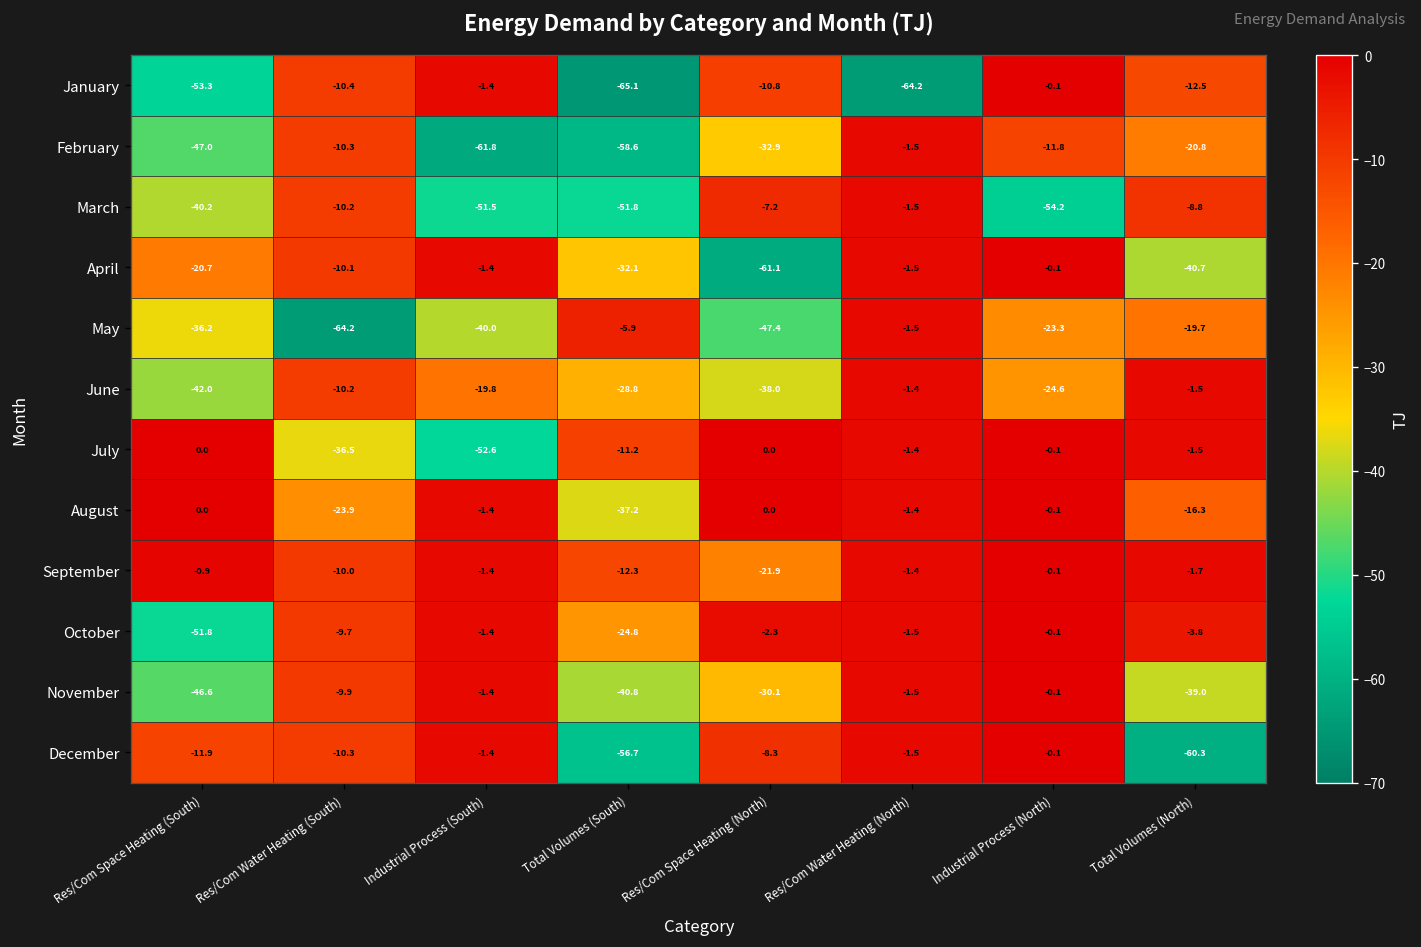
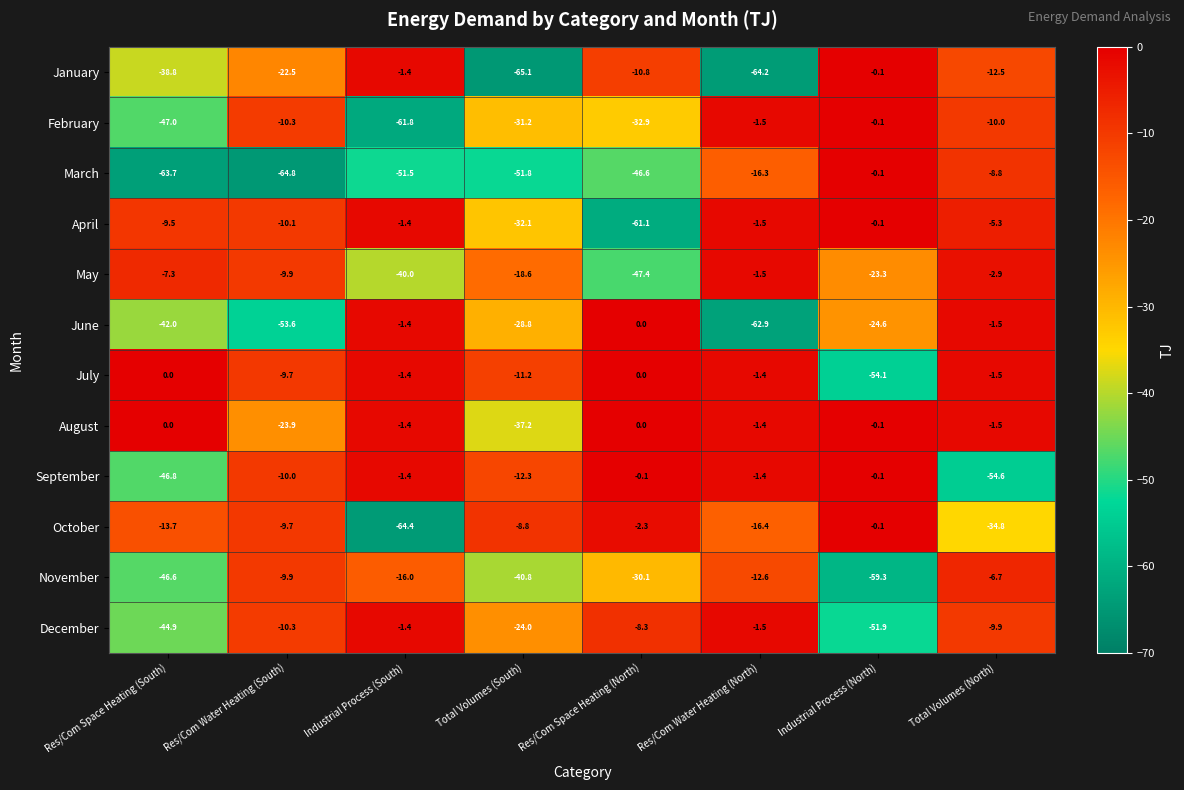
  {
    "January": {
-     "Res/Com Space Heating (South)": -53.3,
-     "Res/Com Water Heating (South)": -10.4,
+     "Res/Com Space Heating (South)": -38.8,
+     "Res/Com Water Heating (South)": -22.5,
      "Industrial Process (South)": -1.4,
      "Total Volumes (South)": -65.1,
      "Res/Com Space Heating (North)": -10.8,
      "Res/Com Water Heating (North)": -64.2,
      "Industrial Process (North)": -0.1,
      "Total Volumes (North)": -12.5
    },
    "February": {
      "Res/Com Space Heating (South)": -47.0,
      "Res/Com Water Heating (South)": -10.3,
      "Industrial Process (South)": -61.8,
-     "Total Volumes (South)": -58.6,
+     "Total Volumes (South)": -31.2,
      "Res/Com Space Heating (North)": -32.9,
      "Res/Com Water Heating (North)": -1.5,
-     "Industrial Process (North)": -11.8,
-     "Total Volumes (North)": -20.8
+     "Industrial Process (North)": -0.1,
+     "Total Volumes (North)": -10.0
    },
    "March": {
-     "Res/Com Space Heating (South)": -40.2,
-     "Res/Com Water Heating (South)": -10.2,
+     "Res/Com Space Heating (South)": -63.7,
+     "Res/Com Water Heating (South)": -64.8,
      "Industrial Process (South)": -51.5,
      "Total Volumes (South)": -51.8,
-     "Res/Com Space Heating (North)": -7.2,
-     "Res/Com Water Heating (North)": -1.5,
-     "Industrial Process (North)": -54.2,
+     "Res/Com Space Heating (North)": -46.6,
+     "Res/Com Water Heating (North)": -16.3,
+     "Industrial Process (North)": -0.1,
      "Total Volumes (North)": -8.8
    },
    "April": {
-     "Res/Com Space Heating (South)": -20.7,
+     "Res/Com Space Heating (South)": -9.5,
      "Res/Com Water Heating (South)": -10.1,
      "Industrial Process (South)": -1.4,
      "Total Volumes (South)": -32.1,
      "Res/Com Space Heating (North)": -61.1,
      "Res/Com Water Heating (North)": -1.5,
      "Industrial Process (North)": -0.1,
-     "Total Volumes (North)": -40.7
+     "Total Volumes (North)": -5.3
    },
    "May": {
-     "Res/Com Space Heating (South)": -36.2,
-     "Res/Com Water Heating (South)": -64.2,
+     "Res/Com Space Heating (South)": -7.3,
+     "Res/Com Water Heating (South)": -9.9,
      "Industrial Process (South)": -40.0,
-     "Total Volumes (South)": -5.9,
+     "Total Volumes (South)": -18.6,
      "Res/Com Space Heating (North)": -47.4,
      "Res/Com Water Heating (North)": -1.5,
      "Industrial Process (North)": -23.3,
-     "Total Volumes (North)": -19.7
+     "Total Volumes (North)": -2.9
    },
    "June": {
      "Res/Com Space Heating (South)": -42.0,
-     "Res/Com Water Heating (South)": -10.2,
-     "Industrial Process (South)": -19.8,
+     "Res/Com Water Heating (South)": -53.6,
+     "Industrial Process (South)": -1.4,
      "Total Volumes (South)": -28.8,
-     "Res/Com Space Heating (North)": -38.0,
-     "Res/Com Water Heating (North)": -1.4,
+     "Res/Com Space Heating (North)": 0.0,
+     "Res/Com Water Heating (North)": -62.9,
      "Industrial Process (North)": -24.6,
      "Total Volumes (North)": -1.5
    },
    "July": {
      "Res/Com Space Heating (South)": 0.0,
-     "Res/Com Water Heating (South)": -36.5,
-     "Industrial Process (South)": -52.6,
+     "Res/Com Water Heating (South)": -9.7,
+     "Industrial Process (South)": -1.4,
      "Total Volumes (South)": -11.2,
      "Res/Com Space Heating (North)": 0.0,
      "Res/Com Water Heating (North)": -1.4,
-     "Industrial Process (North)": -0.1,
+     "Industrial Process (North)": -54.1,
      "Total Volumes (North)": -1.5
    },
    "August": {
      "Res/Com Space Heating (South)": 0.0,
      "Res/Com Water Heating (South)": -23.9,
      "Industrial Process (South)": -1.4,
      "Total Volumes (South)": -37.2,
      "Res/Com Space Heating (North)": 0.0,
      "Res/Com Water Heating (North)": -1.4,
      "Industrial Process (North)": -0.1,
-     "Total Volumes (North)": -16.3
+     "Total Volumes (North)": -1.5
    },
    "September": {
-     "Res/Com Space Heating (South)": -0.9,
+     "Res/Com Space Heating (South)": -46.8,
      "Res/Com Water Heating (South)": -10.0,
      "Industrial Process (South)": -1.4,
      "Total Volumes (South)": -12.3,
-     "Res/Com Space Heating (North)": -21.9,
+     "Res/Com Space Heating (North)": -0.1,
      "Res/Com Water Heating (North)": -1.4,
      "Industrial Process (North)": -0.1,
-     "Total Volumes (North)": -1.7
+     "Total Volumes (North)": -54.6
    },
    "October": {
-     "Res/Com Space Heating (South)": -51.8,
+     "Res/Com Space Heating (South)": -13.7,
      "Res/Com Water Heating (South)": -9.7,
-     "Industrial Process (South)": -1.4,
-     "Total Volumes (South)": -24.8,
+     "Industrial Process (South)": -64.4,
+     "Total Volumes (South)": -8.8,
      "Res/Com Space Heating (North)": -2.3,
-     "Res/Com Water Heating (North)": -1.5,
+     "Res/Com Water Heating (North)": -16.4,
      "Industrial Process (North)": -0.1,
-     "Total Volumes (North)": -3.8
+     "Total Volumes (North)": -34.8
    },
    "November": {
      "Res/Com Space Heating (South)": -46.6,
      "Res/Com Water Heating (South)": -9.9,
-     "Industrial Process (South)": -1.4,
+     "Industrial Process (South)": -16.0,
      "Total Volumes (South)": -40.8,
      "Res/Com Space Heating (North)": -30.1,
-     "Res/Com Water Heating (North)": -1.5,
-     "Industrial Process (North)": -0.1,
-     "Total Volumes (North)": -39.0
+     "Res/Com Water Heating (North)": -12.6,
+     "Industrial Process (North)": -59.3,
+     "Total Volumes (North)": -6.7
    },
    "December": {
-     "Res/Com Space Heating (South)": -11.9,
+     "Res/Com Space Heating (South)": -44.9,
      "Res/Com Water Heating (South)": -10.3,
      "Industrial Process (South)": -1.4,
-     "Total Volumes (South)": -56.7,
+     "Total Volumes (South)": -24.0,
      "Res/Com Space Heating (North)": -8.3,
      "Res/Com Water Heating (North)": -1.5,
-     "Industrial Process (North)": -0.1,
-     "Total Volumes (North)": -60.3
+     "Industrial Process (North)": -51.9,
+     "Total Volumes (North)": -9.9
    }
  }
